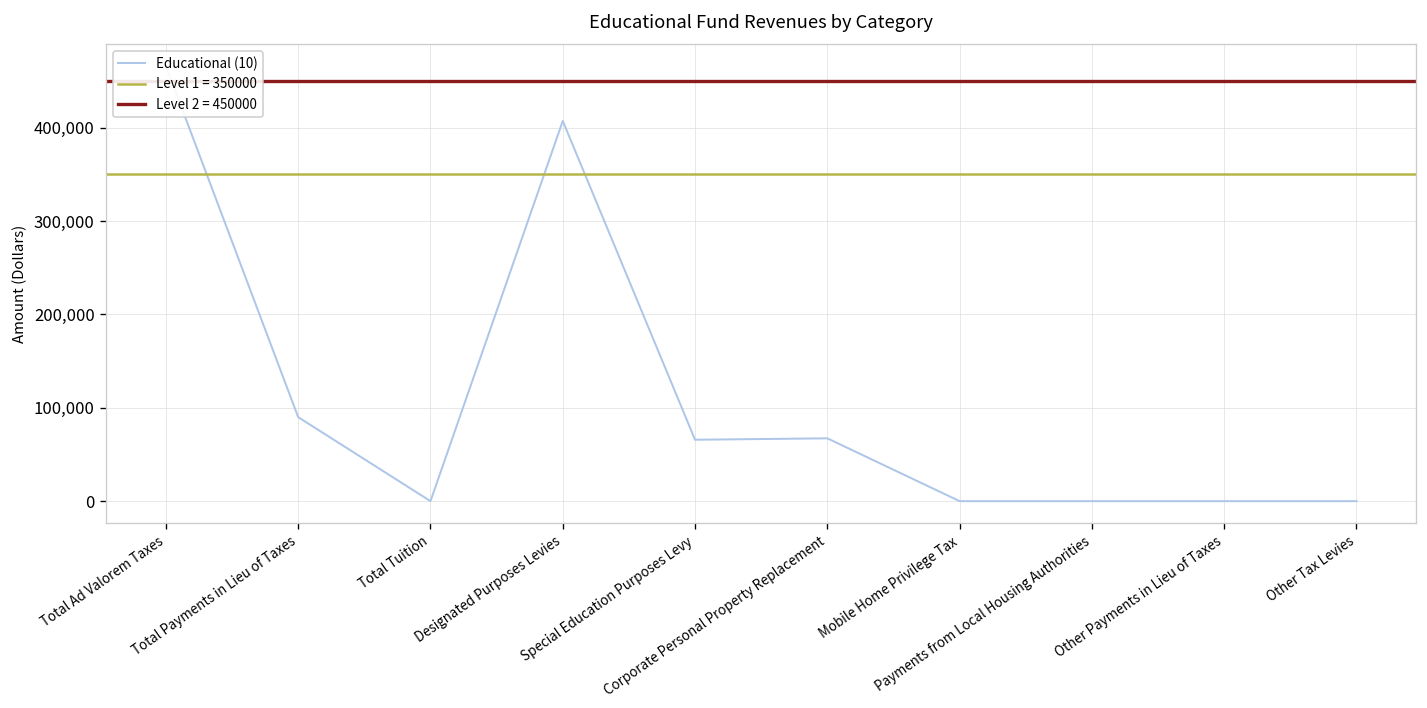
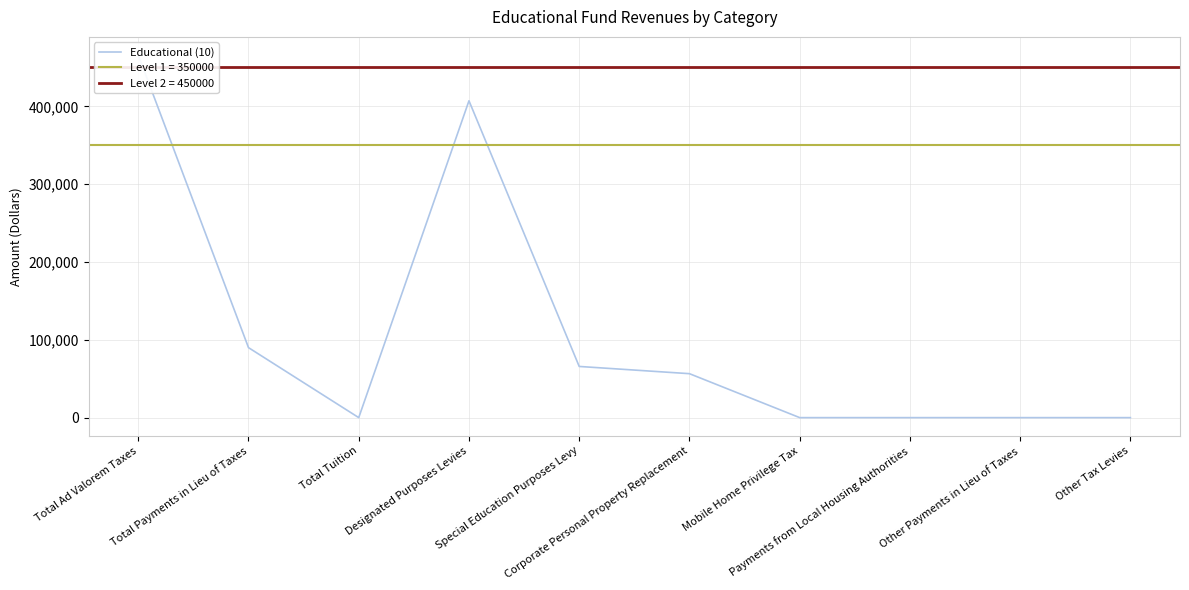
  {
    "Total Payments in Lieu of Taxes": "90,000",
    "Total Tuition": "0",
    "Designated Purposes Levies": "410,000",
    "Special Education Purposes Levy": "70,000",
-   "Corporate Personal Property Replacement": "70,000",
+   "Corporate Personal Property Replacement": "60,000",
    "Mobile Home Privilege Tax": "0",
    "Payments from Local Housing Authorities": "0",
    "Other Payments in Lieu of Taxes": "0",
    "Other Tax Levies": "0"
  }
